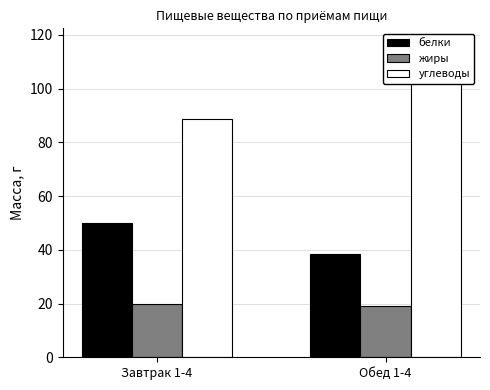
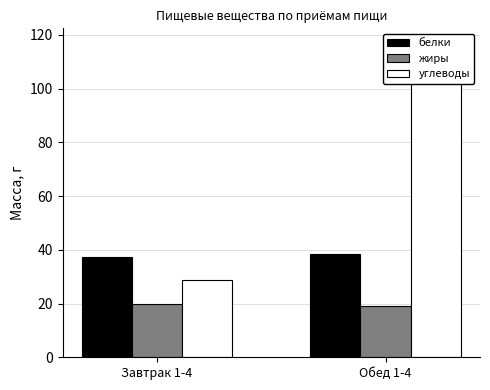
  {
    "белки": {
-     "Завтрак 1-4": 50,
+     "Завтрак 1-4": 37,
      "Обед 1-4": 39
    },
    "жиры": {
      "Завтрак 1-4": 20,
      "Обед 1-4": 19
    },
    "углеводы": {
-     "Завтрак 1-4": 89
+     "Завтрак 1-4": 29
    }
  }
